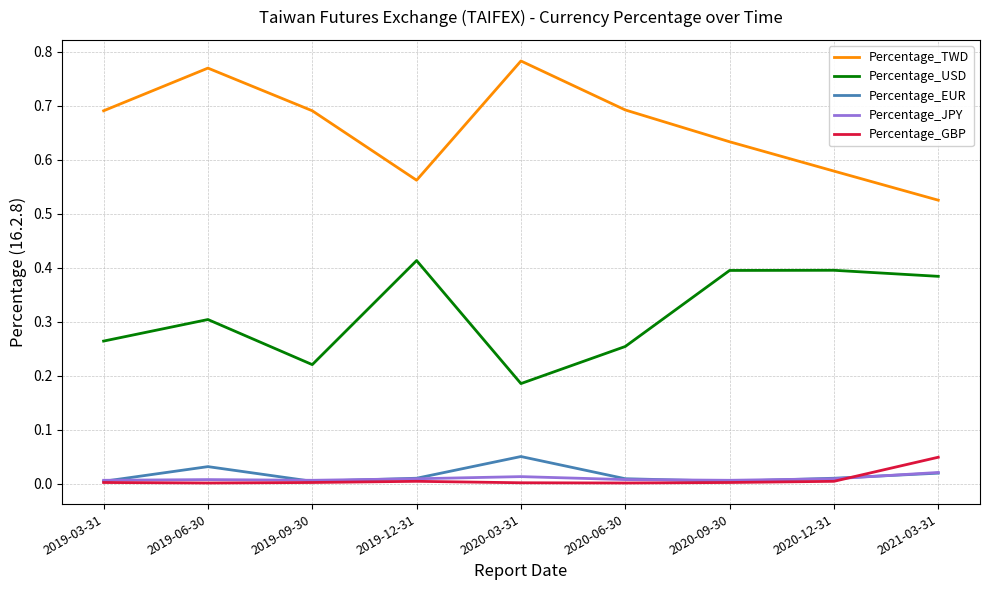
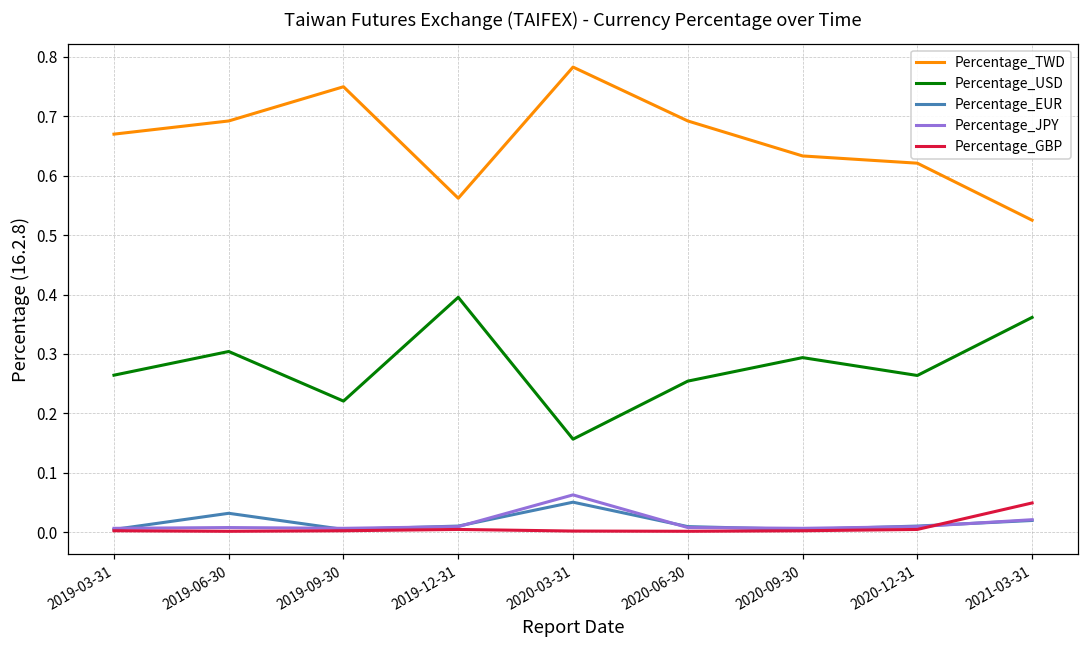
  {
    "Percentage_TWD": {
-     "2019-03-31": 0.69,
-     "2019-06-30": 0.77,
-     "2019-09-30": 0.69,
+     "2019-03-31": 0.67,
+     "2019-06-30": 0.69,
+     "2019-09-30": 0.75,
      "2019-12-31": 0.56,
      "2020-03-31": 0.78,
      "2020-06-30": 0.69,
      "2020-09-30": 0.63,
-     "2020-12-31": 0.58,
+     "2020-12-31": 0.62,
      "2021-03-31": 0.53
    },
    "Percentage_USD": {
      "2019-03-31": 0.26,
      "2019-06-30": 0.30,
      "2019-09-30": 0.22,
-     "2019-12-31": 0.41,
-     "2020-03-31": 0.19,
+     "2019-12-31": 0.40,
+     "2020-03-31": 0.16,
      "2020-06-30": 0.25,
-     "2020-09-30": 0.40,
-     "2020-12-31": 0.40,
-     "2021-03-31": 0.38
+     "2020-09-30": 0.29,
+     "2020-12-31": 0.26,
+     "2021-03-31": 0.36
    },
    "Percentage_EUR": {
      "2019-06-30": 0.03,
      "2020-03-31": 0.05
    },
    "Percentage_JPY": {
      "2019-06-30": 0.01,
-     "2020-03-31": 0.01
+     "2020-03-31": 0.06
    },
    "Percentage_GBP": {
      "2019-06-30": 0.00,
      "2020-03-31": 0.00,
      "2020-06-30": 0.00,
      "2021-03-31": 0.05
    }
  }
